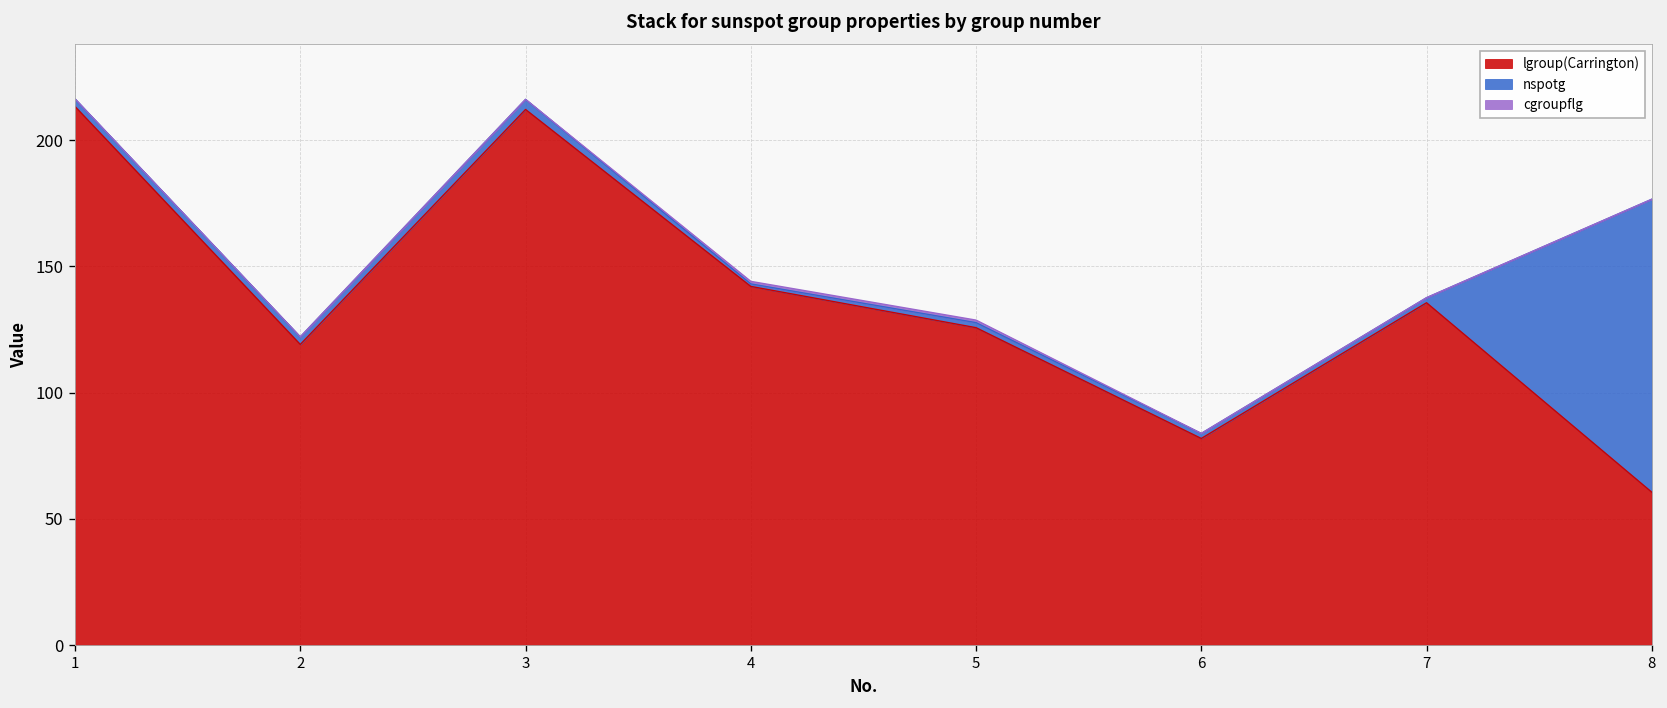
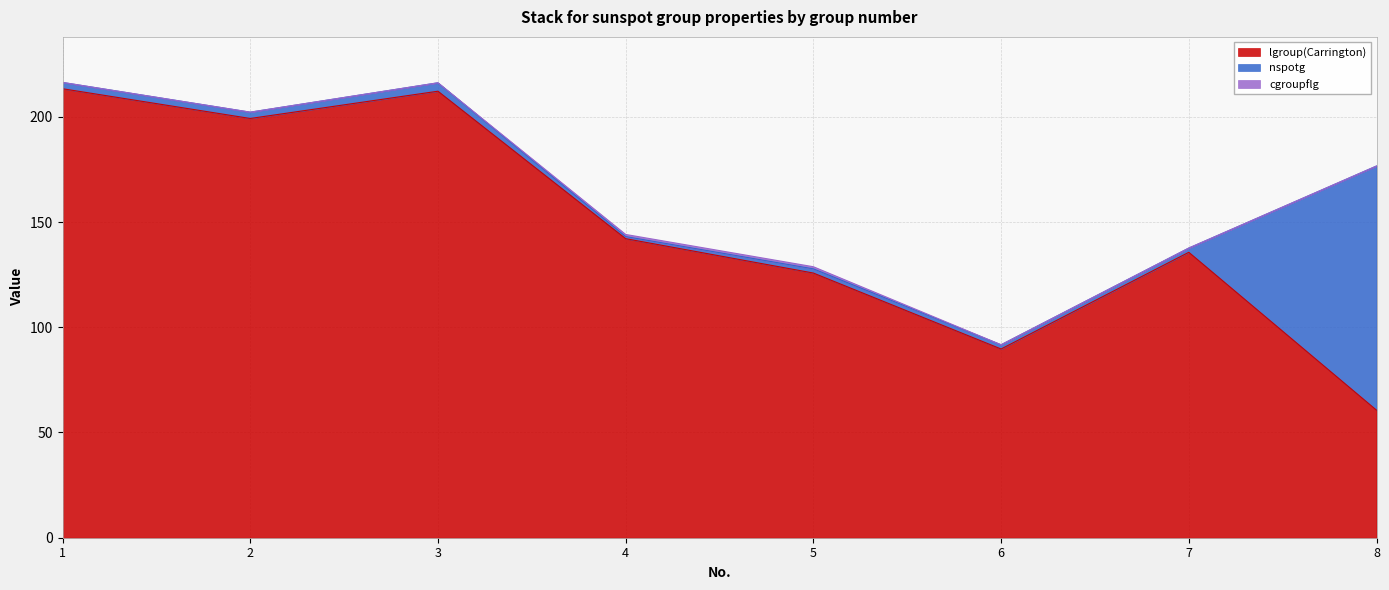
  {
    "lgroup(Carrington)": {
      "1": 213,
-     "2": 119,
+     "2": 199,
      "3": 212,
      "5": 126,
-     "6": 82,
+     "6": 90,
      "7": 136,
      "8": 61
    }
  }
